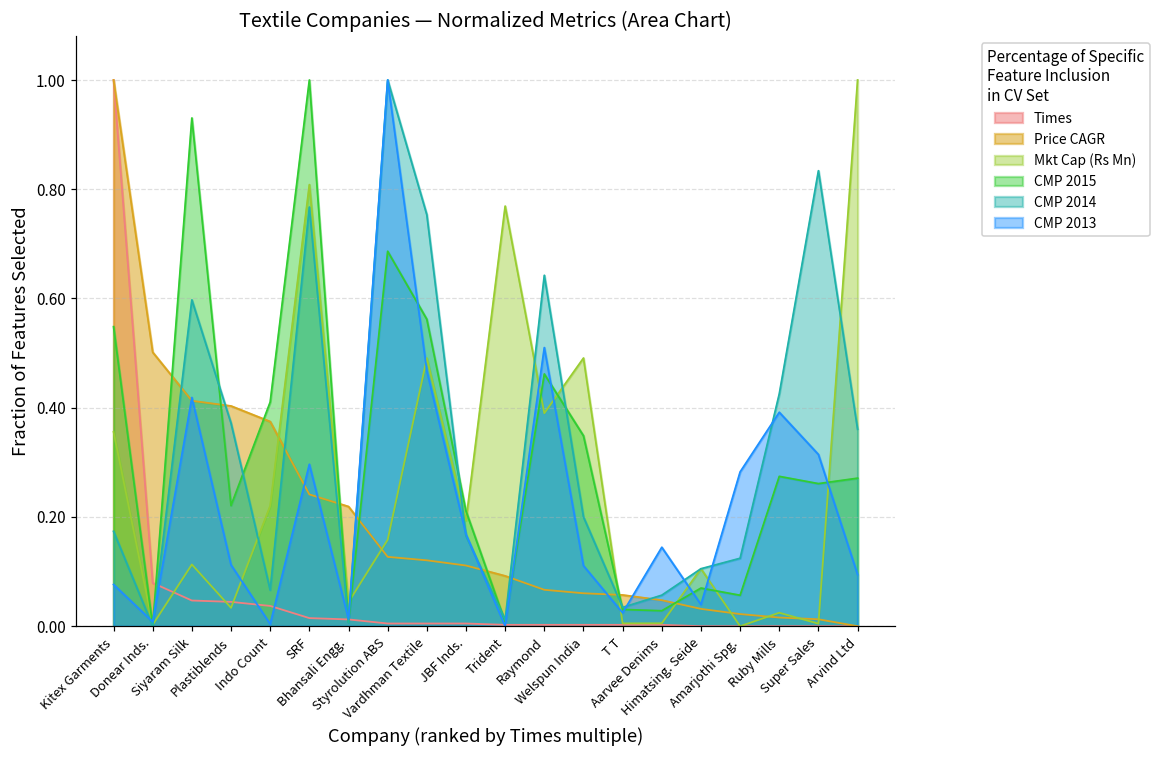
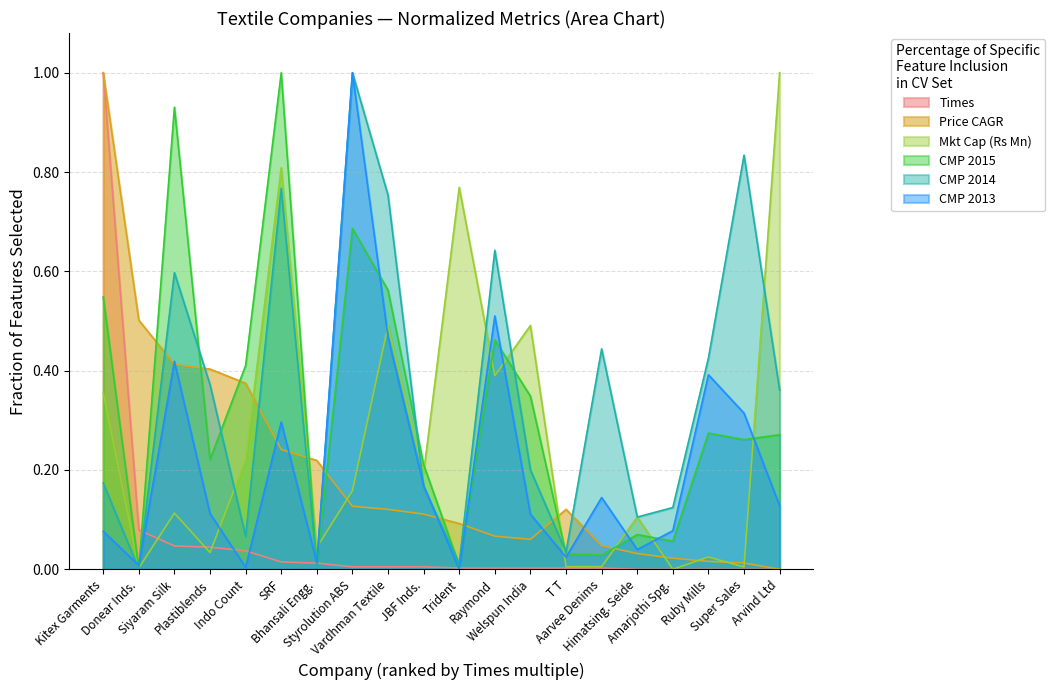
  {
    "Times": {
      "Donear Inds.": 0.08,
      "Siyaram Silk": 0.05,
      "Plastiblends": 0.04,
      "Indo Count": 0.04,
      "SRF": 0.01,
      "Styrolution ABS": 0.00,
      "Vardhman Textile": 0.00,
      "JBF Inds.": 0.00,
      "Raymond": 0.00,
      "Welspun India": 0.00,
      "Himatsing. Seide": 0.00,
      "Ruby Mills": 0.00
    },
    "Price CAGR": {
      "Donear Inds.": 0.50,
      "Siyaram Silk": 0.41,
      "Plastiblends": 0.40,
      "Indo Count": 0.37,
      "SRF": 0.24,
      "Bhansali Engg.": 0.22,
      "Styrolution ABS": 0.13,
      "Vardhman Textile": 0.12,
      "JBF Inds.": 0.11,
      "Trident": 0.09,
      "Raymond": 0.07,
      "Welspun India": 0.06,
-     "T T": 0.06,
+     "T T": 0.12,
      "Aarvee Denims": 0.05,
      "Himatsing. Seide": 0.03,
      "Amarjothi Spg.": 0.02,
      "Ruby Mills": 0.02,
      "Super Sales": 0.01
    },
    "Mkt Cap (Rs Mn)": {
      "Kitex Garments": 0.36,
      "Siyaram Silk": 0.11,
      "Plastiblends": 0.03,
      "Indo Count": 0.22,
      "SRF": 0.81,
      "Bhansali Engg.": 0.04,
      "Styrolution ABS": 0.16,
      "Vardhman Textile": 0.49,
      "JBF Inds.": 0.19,
      "Trident": 0.77,
      "Raymond": 0.39,
      "Welspun India": 0.49,
      "Ruby Mills": 0.02,
      "Arvind Ltd": 1.00
    },
    "CMP 2015": {
      "Kitex Garments": 0.55,
      "Siyaram Silk": 0.93,
      "Plastiblends": 0.22,
      "Indo Count": 0.41,
      "SRF": 1.00,
      "Styrolution ABS": 0.69,
      "Vardhman Textile": 0.56,
      "JBF Inds.": 0.21,
      "Raymond": 0.46,
      "Welspun India": 0.35,
      "Aarvee Denims": 0.03,
      "Himatsing. Seide": 0.07,
      "Amarjothi Spg.": 0.06,
      "Ruby Mills": 0.27,
      "Super Sales": 0.26,
      "Arvind Ltd": 0.27
    },
    "CMP 2014": {
      "Kitex Garments": 0.17,
      "Siyaram Silk": 0.60,
      "Plastiblends": 0.37,
      "Indo Count": 0.07,
      "SRF": 0.77,
      "Vardhman Textile": 0.75,
      "Raymond": 0.64,
      "Welspun India": 0.20,
-     "Aarvee Denims": 0.06,
+     "Aarvee Denims": 0.44,
      "Amarjothi Spg.": 0.12,
      "Ruby Mills": 0.43,
      "Super Sales": 0.83,
      "Arvind Ltd": 0.36
    },
    "CMP 2013": {
      "Kitex Garments": 0.08,
      "Donear Inds.": 0.01,
      "Siyaram Silk": 0.42,
      "Plastiblends": 0.11,
      "Indo Count": 0.00,
      "SRF": 0.30,
      "Vardhman Textile": 0.47,
      "Raymond": 0.51,
      "Welspun India": 0.11,
      "T T": 0.02,
      "Aarvee Denims": 0.14,
      "Himatsing. Seide": 0.04,
-     "Amarjothi Spg.": 0.28,
+     "Amarjothi Spg.": 0.08,
      "Ruby Mills": 0.39,
      "Super Sales": 0.31,
-     "Arvind Ltd": 0.09
+     "Arvind Ltd": 0.13
    }
  }
